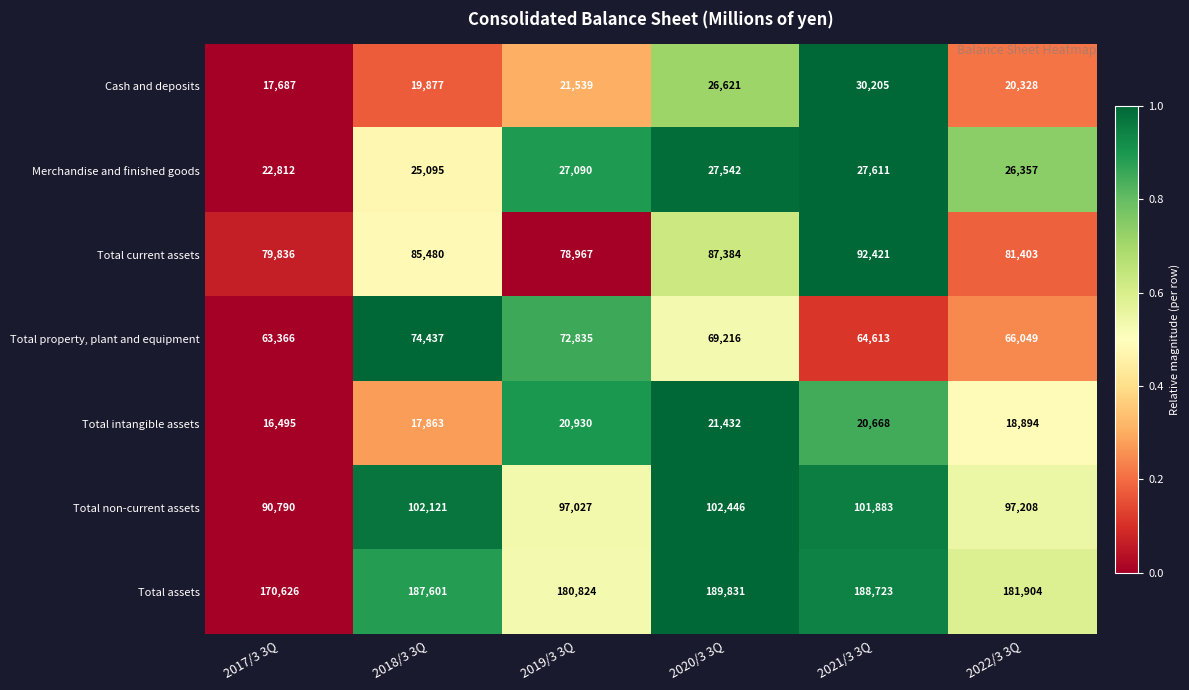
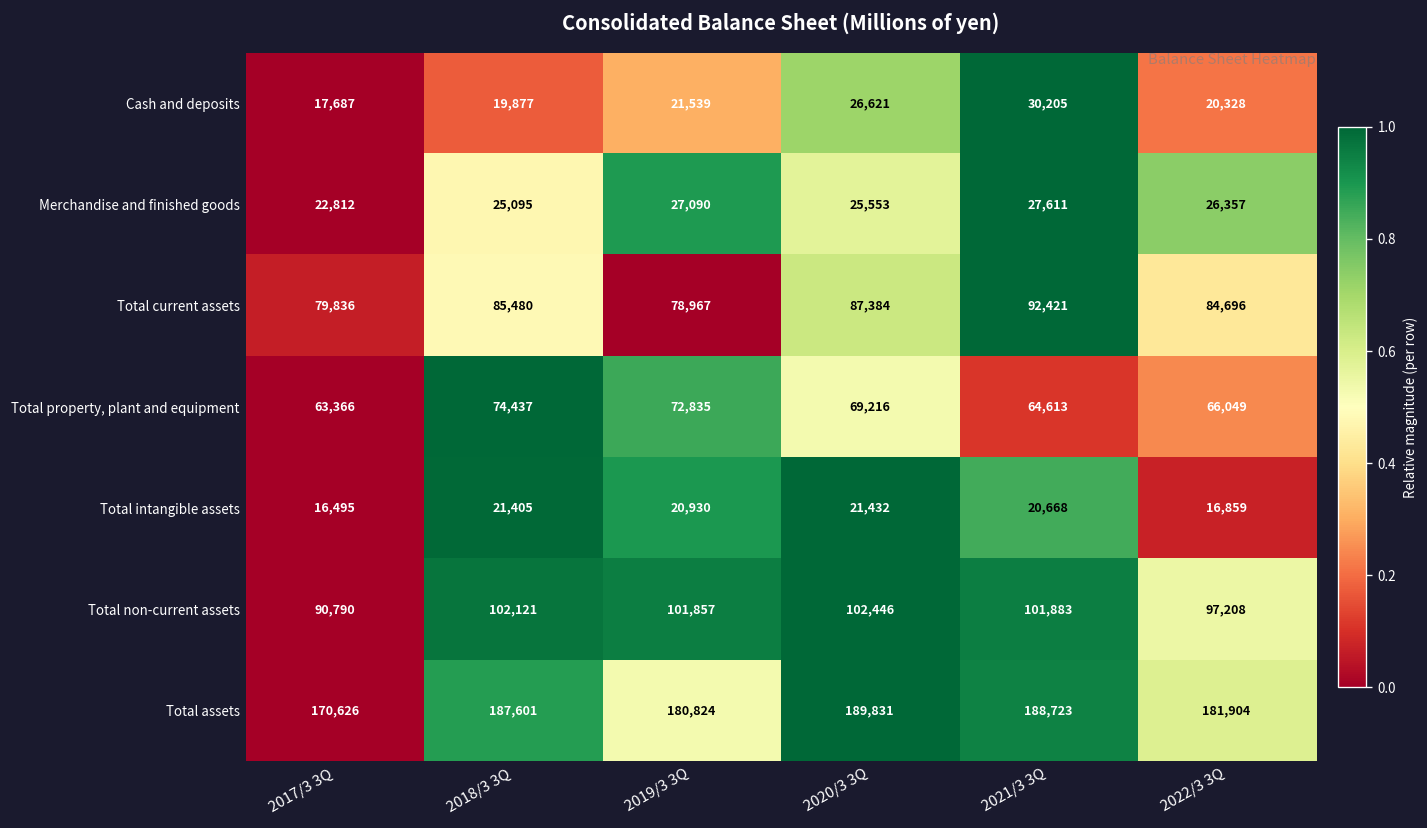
  {
    "Cash and deposits": {
      "2017/3 3Q": "17,687",
      "2018/3 3Q": "19,877",
      "2019/3 3Q": "21,539",
      "2020/3 3Q": "26,621",
      "2021/3 3Q": "30,205"
    },
    "Merchandise and finished goods": {
      "2017/3 3Q": "22,812",
      "2018/3 3Q": "25,095",
      "2019/3 3Q": "27,090",
-     "2020/3 3Q": "27,542",
+     "2020/3 3Q": "25,553",
      "2021/3 3Q": "27,611",
      "2022/3 3Q": "26,357"
    },
    "Total current assets": {
      "2017/3 3Q": "79,836",
      "2018/3 3Q": "85,480",
      "2019/3 3Q": "78,967",
      "2020/3 3Q": "87,384",
      "2021/3 3Q": "92,421",
-     "2022/3 3Q": "81,403"
+     "2022/3 3Q": "84,696"
    },
    "Total property, plant and equipment": {
      "2017/3 3Q": "63,366",
      "2018/3 3Q": "74,437",
      "2019/3 3Q": "72,835",
      "2020/3 3Q": "69,216",
      "2021/3 3Q": "64,613",
      "2022/3 3Q": "66,049"
    },
    "Total intangible assets": {
      "2017/3 3Q": "16,495",
-     "2018/3 3Q": "17,863",
+     "2018/3 3Q": "21,405",
      "2019/3 3Q": "20,930",
      "2020/3 3Q": "21,432",
      "2021/3 3Q": "20,668",
-     "2022/3 3Q": "18,894"
+     "2022/3 3Q": "16,859"
    },
    "Total non-current assets": {
      "2017/3 3Q": "90,790",
      "2018/3 3Q": "102,121",
-     "2019/3 3Q": "97,027",
+     "2019/3 3Q": "101,857",
      "2020/3 3Q": "102,446",
      "2021/3 3Q": "101,883",
      "2022/3 3Q": "97,208"
    },
    "Total assets": {
      "2017/3 3Q": "170,626",
      "2018/3 3Q": "187,601",
      "2019/3 3Q": "180,824",
      "2020/3 3Q": "189,831",
      "2021/3 3Q": "188,723",
      "2022/3 3Q": "181,904"
    }
  }
